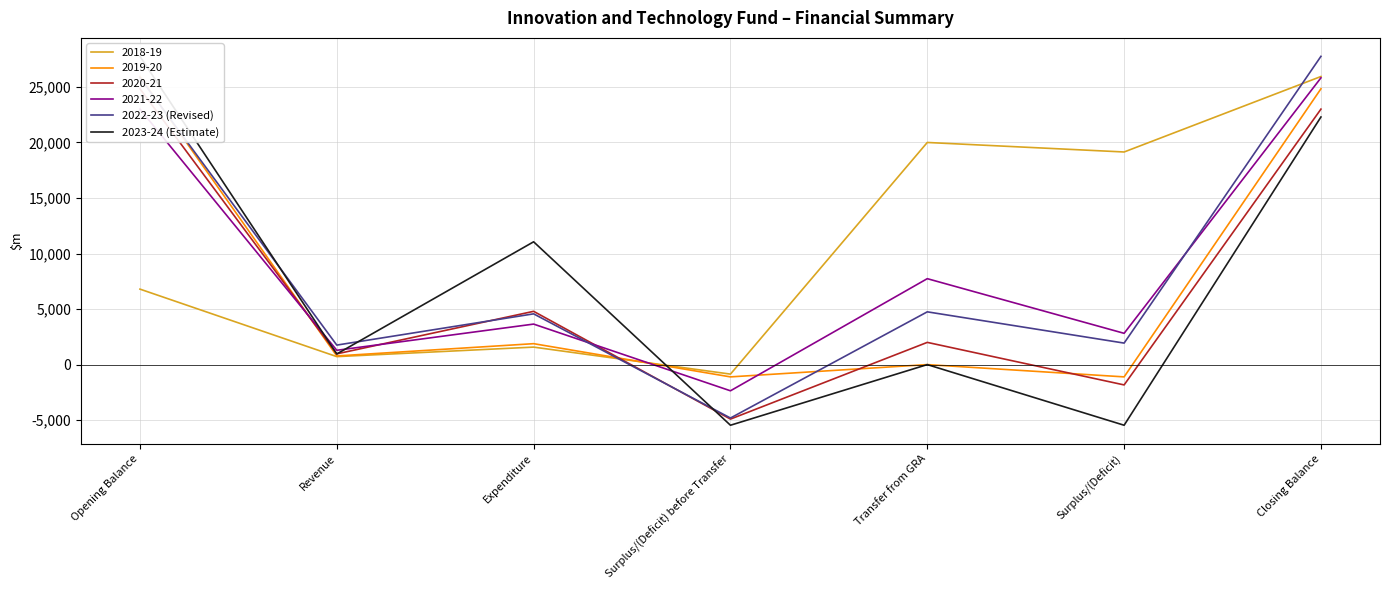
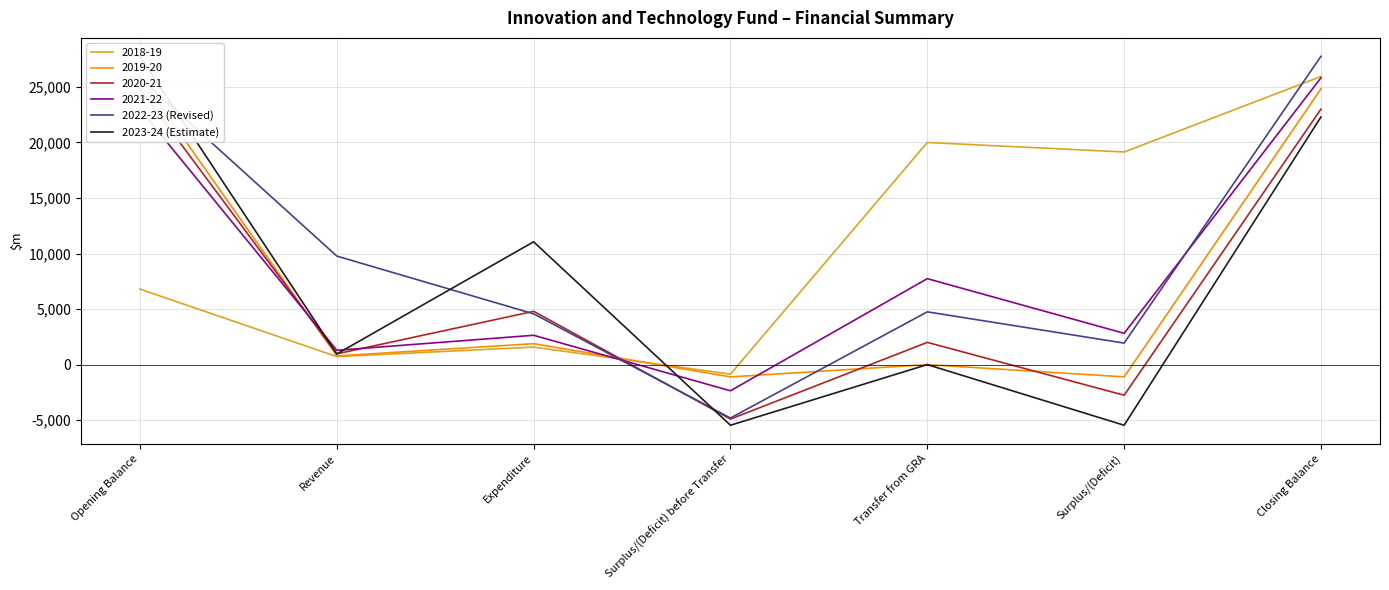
  {
    "2020-21": {
      "Transfer from GRA": "2,000",
-     "Surplus/(Deficit)": "-1,800",
+     "Surplus/(Deficit)": "-2,800",
      "Closing Balance": "23,000"
    },
    "2021-22": {
      "Revenue": "1,300",
-     "Expenditure": "3,600",
+     "Expenditure": "2,600",
      "Surplus/(Deficit) before Transfer": "-2,400",
      "Transfer from GRA": "7,700",
      "Surplus/(Deficit)": "2,800"
    },
    "2022-23 (Revised)": {
-     "Revenue": "1,800",
+     "Revenue": "9,800",
      "Transfer from GRA": "4,800",
      "Surplus/(Deficit)": "1,900",
      "Closing Balance": "27,800"
    },
    "2023-24 (Estimate)": {
      "Expenditure": "11,100",
      "Surplus/(Deficit) before Transfer": "-5,500",
      "Surplus/(Deficit)": "-5,500",
      "Closing Balance": "22,300"
    }
  }
